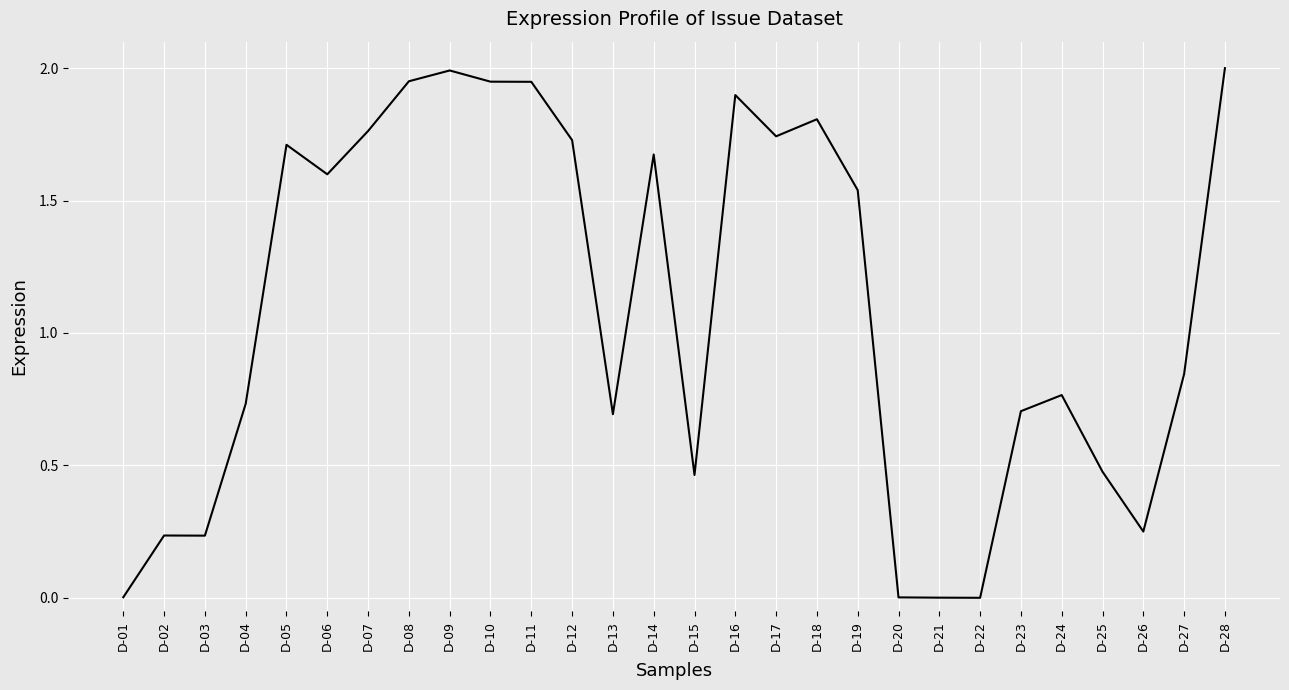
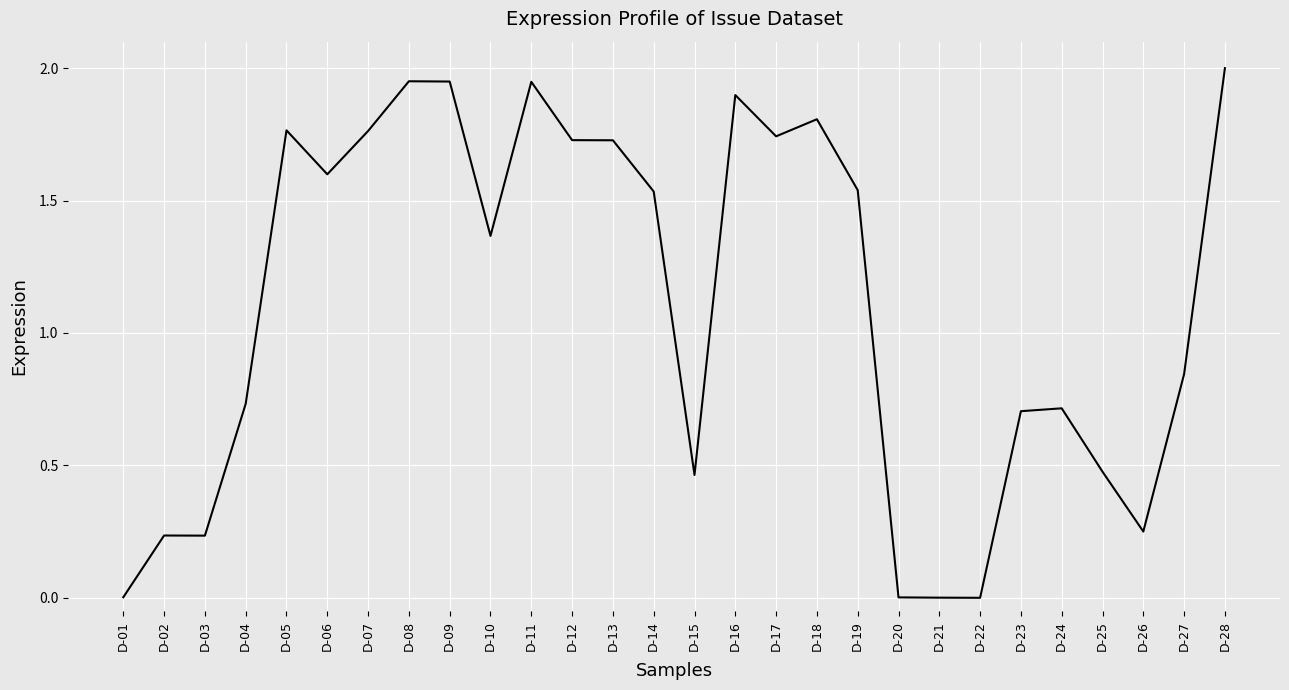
  {
    "D-01": 0.00,
    "D-02": 0.24,
    "D-03": 0.23,
    "D-04": 0.73,
-   "D-05": 1.71,
+   "D-05": 1.77,
    "D-06": 1.60,
    "D-07": 1.76,
    "D-08": 1.95,
-   "D-09": 1.99,
-   "D-10": 1.95,
+   "D-09": 1.95,
+   "D-10": 1.37,
    "D-11": 1.95,
    "D-12": 1.73,
-   "D-13": 0.69,
-   "D-14": 1.67,
+   "D-13": 1.73,
+   "D-14": 1.53,
    "D-15": 0.46,
    "D-16": 1.90,
    "D-17": 1.74,
    "D-18": 1.81,
    "D-19": 1.54,
    "D-20": 0.00,
    "D-21": 0.00,
    "D-22": 0.00,
    "D-23": 0.70,
-   "D-24": 0.77,
+   "D-24": 0.72,
    "D-25": 0.48,
    "D-26": 0.25,
    "D-27": 0.84,
    "D-28": 2.00
  }
